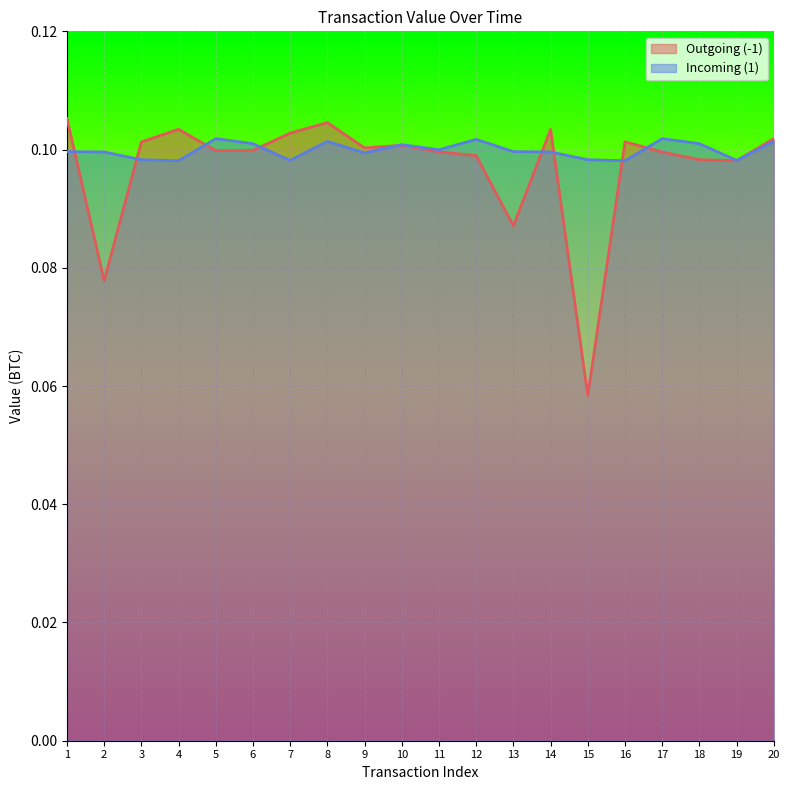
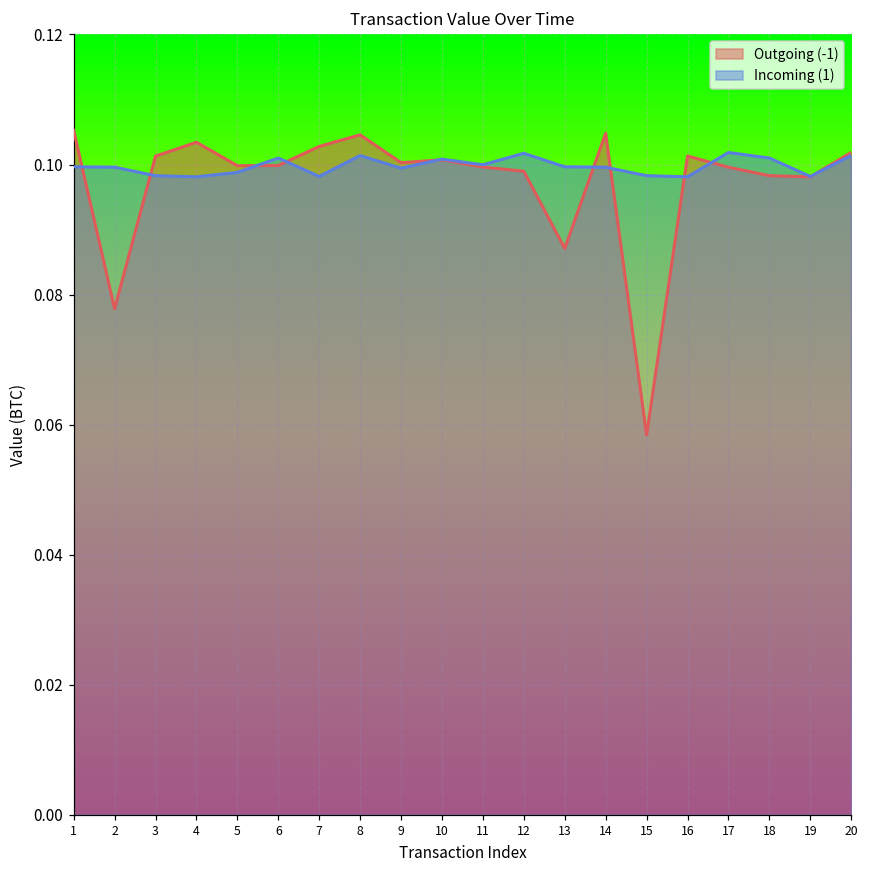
  {
    "Outgoing (-1)": {
      "1": 0.105,
      "2": 0.078,
      "3": 0.101,
      "4": 0.103,
      "5": 0.100,
      "6": 0.100,
      "7": 0.103,
      "8": 0.105,
      "9": 0.100,
      "12": 0.099,
      "13": 0.087,
-     "14": 0.103,
+     "14": 0.105,
      "15": 0.058,
      "16": 0.101,
      "17": 0.100,
      "18": 0.098,
      "20": 0.102
    },
    "Incoming (1)": {
      "1": 0.100,
      "2": 0.100,
      "3": 0.098,
      "4": 0.098,
-     "5": 0.102,
+     "5": 0.099,
      "6": 0.101,
      "7": 0.098,
      "8": 0.101,
      "9": 0.099,
      "12": 0.102,
      "13": 0.100,
      "14": 0.100,
      "15": 0.098,
      "16": 0.098,
      "17": 0.102,
      "18": 0.101,
      "20": 0.101
    }
  }
